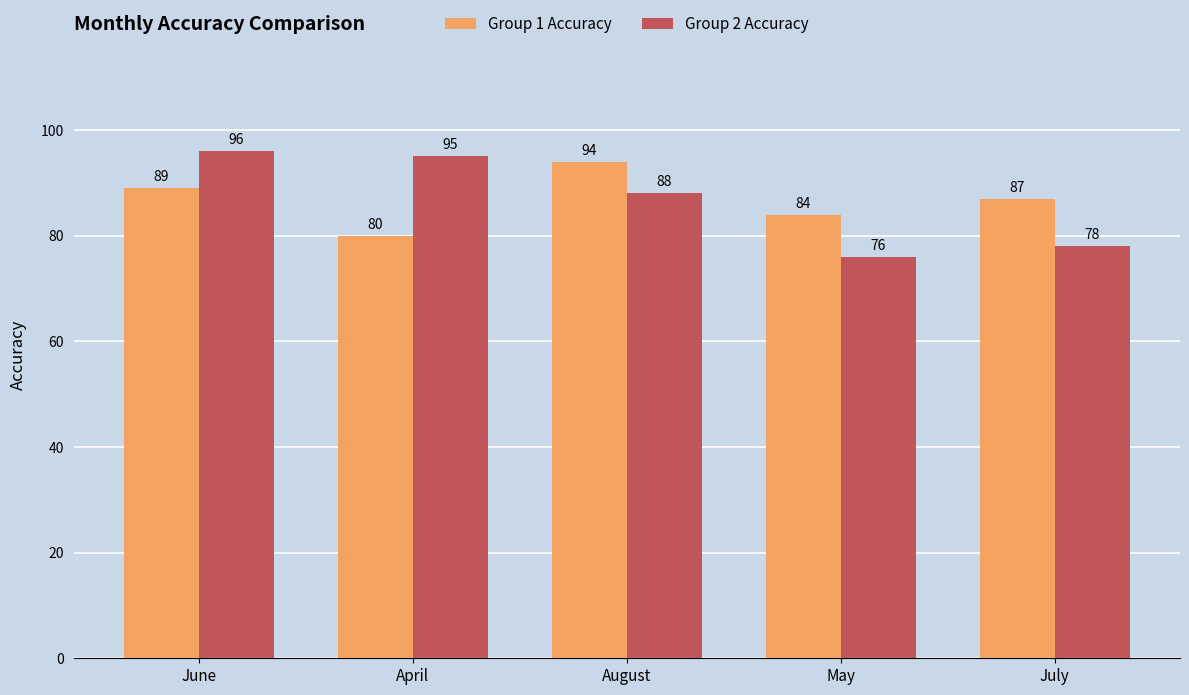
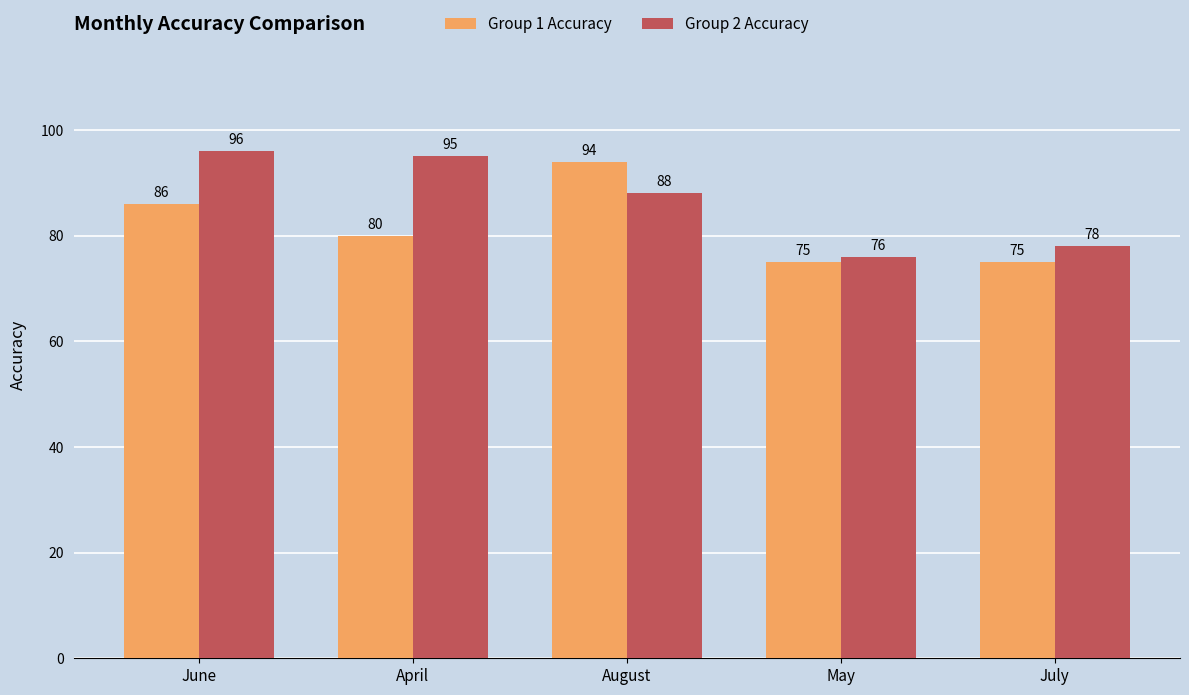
  {
    "Group 1 Accuracy": {
-     "June": 89,
+     "June": 86,
      "April": 80,
      "August": 94,
-     "May": 84,
-     "July": 87
+     "May": 75,
+     "July": 75
    },
    "Group 2 Accuracy": {
      "June": 96,
      "April": 95,
      "August": 88,
      "May": 76,
      "July": 78
    }
  }
